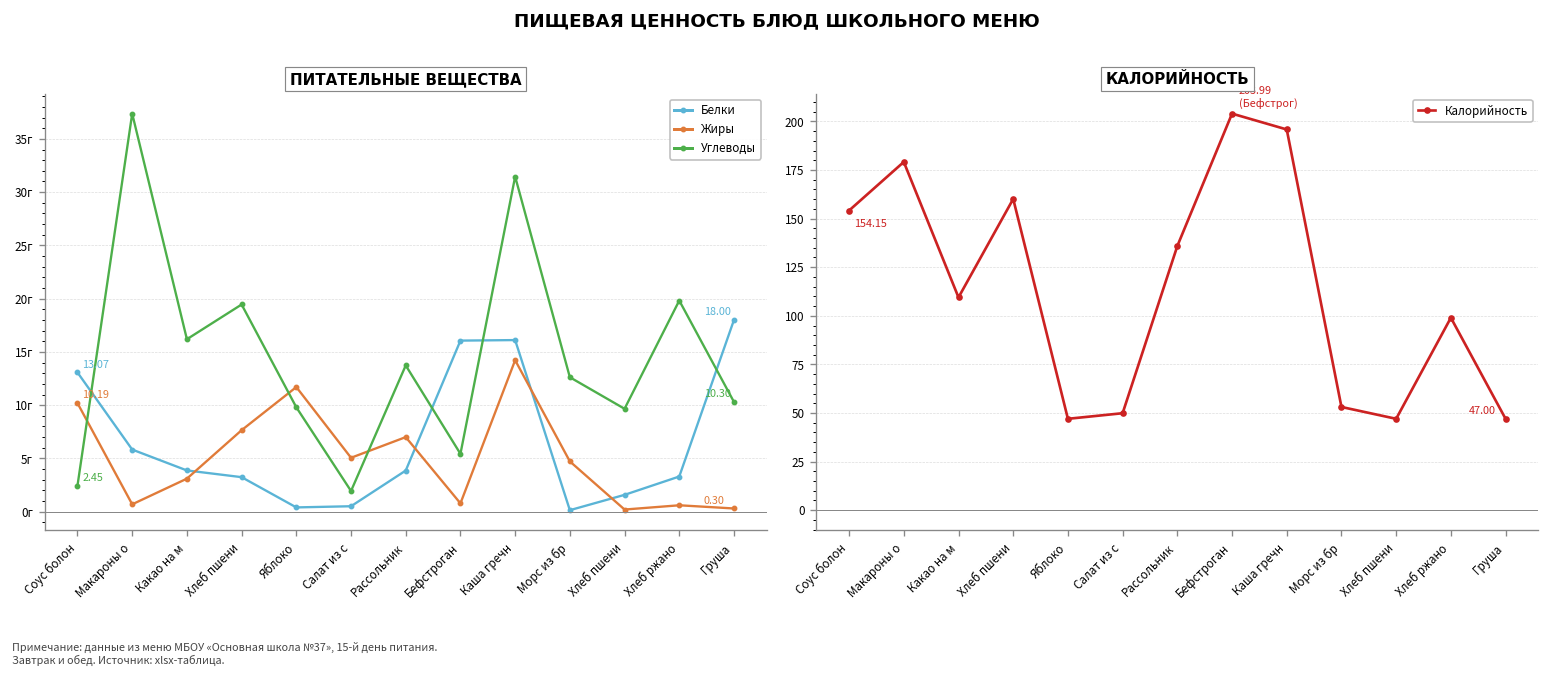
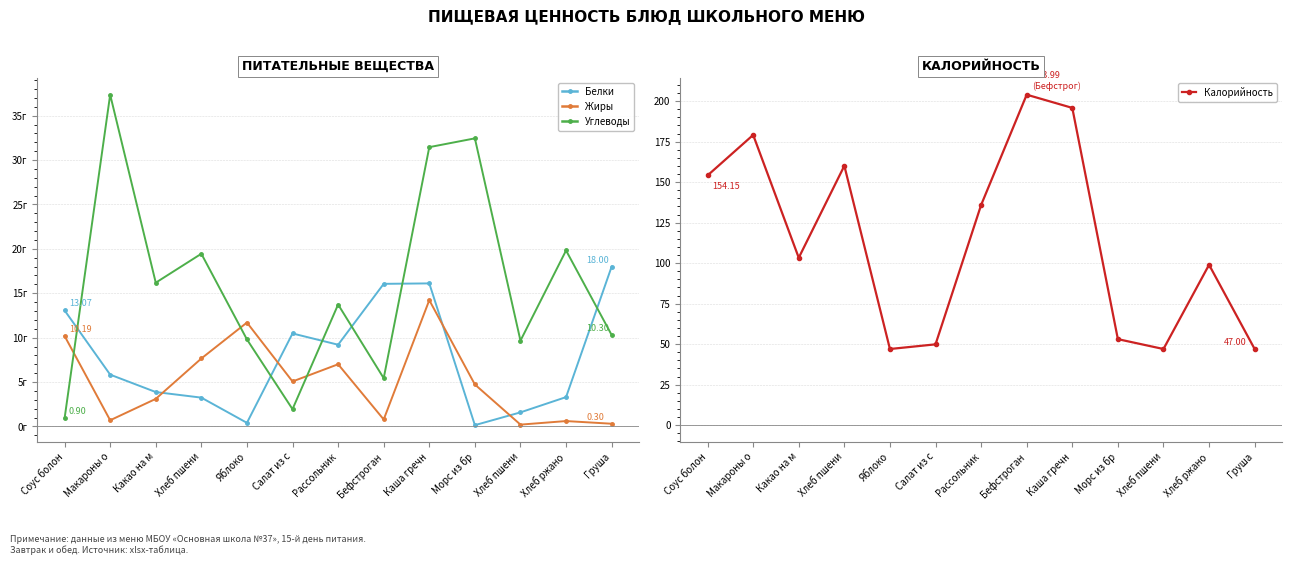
  {
    "ПИТАТЕЛЬНЫЕ ВЕЩЕСТВА": {
      "Белки": {
        "Макароны о": "6г",
        "Какао на м": "4г",
        "Яблоко": "0г",
-       "Салат из с": "1г",
-       "Рассольник": "4г",
+       "Салат из с": "10г",
+       "Рассольник": "9г",
        "Бефстроган": "16г",
        "Каша гречн": "16г",
        "Морс из бр": "0г",
        "Хлеб ржано": "3г"
      },
      "Жиры": {
        "Соус болон": "10.19",
        "Груша": "0.30"
      },
      "Углеводы": {
-       "Соус болон": "2.45",
-       "Морс из бр": "13г",
+       "Соус болон": "0.90",
+       "Морс из бр": "32г",
        "Груша": "10.30"
      }
    },
    "КАЛОРИЙНОСТЬ": {
      "Макароны о": "179",
-     "Какао на м": "109",
+     "Какао на м": "103",
      "Яблоко": "47",
      "Салат из с": "50",
      "Рассольник": "136",
      "Каша гречн": "196",
      "Морс из бр": "53",
      "Хлеб ржано": "99"
    }
  }
